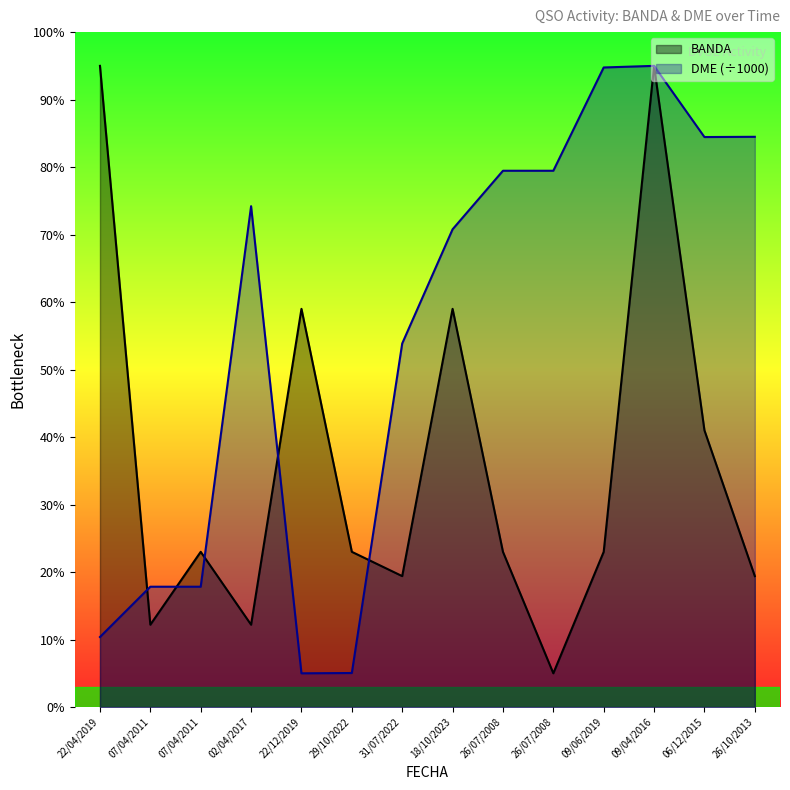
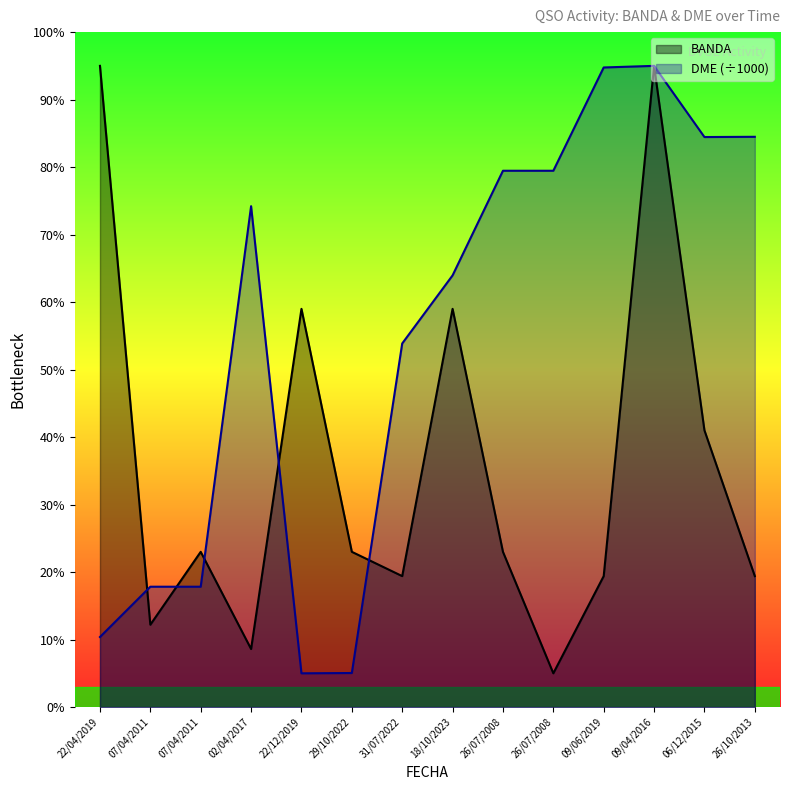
  {
    "BANDA": {
      "22/04/2019": "95%",
-     "02/04/2017": "12%",
+     "02/04/2017": "9%",
      "22/12/2019": "59%",
      "29/10/2022": "23%",
      "31/07/2022": "19%",
      "18/10/2023": "59%",
-     "09/06/2019": "23%",
+     "09/06/2019": "19%",
      "06/12/2015": "41%",
      "26/10/2013": "19%"
    },
    "DME (÷1000)": {
      "22/04/2019": "10%",
      "02/04/2017": "74%",
      "22/12/2019": "5%",
      "29/10/2022": "5%",
      "31/07/2022": "54%",
-     "18/10/2023": "71%",
+     "18/10/2023": "64%",
      "09/06/2019": "95%",
      "06/12/2015": "84%",
      "26/10/2013": "84%"
    }
  }
